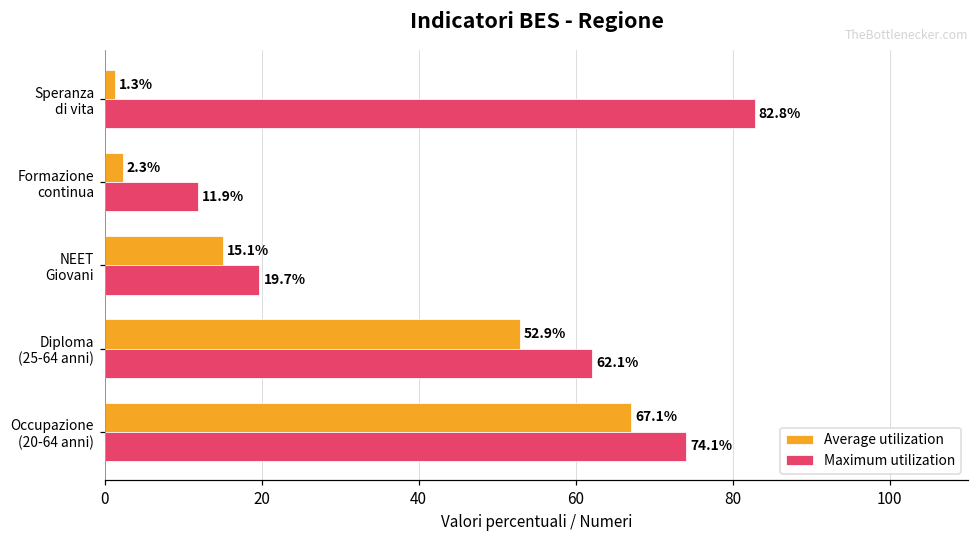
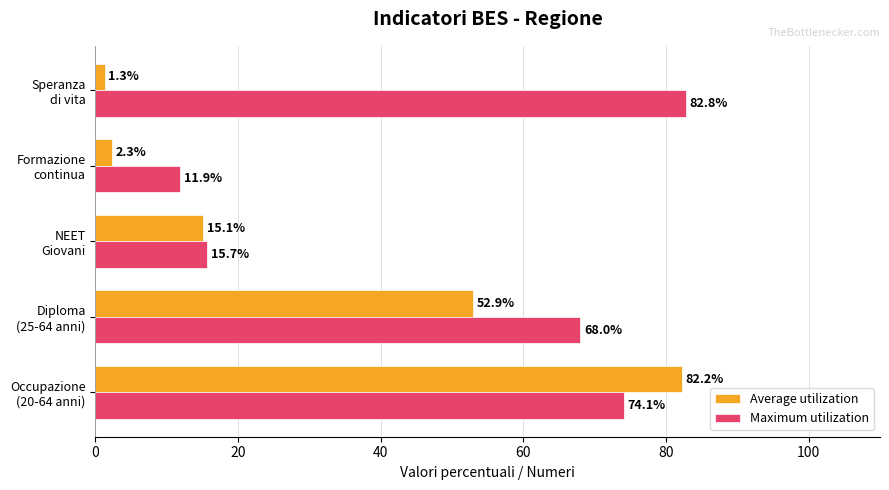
  {
    "Average utilization": {
      "Speranza di vita": "1.3%",
      "Formazione continua": "2.3%",
      "NEET Giovani": "15.1%",
      "Diploma (25-64 anni)": "52.9%",
-     "Occupazione (20-64 anni)": "67.1%"
+     "Occupazione (20-64 anni)": "82.2%"
    },
    "Maximum utilization": {
      "Speranza di vita": "82.8%",
      "Formazione continua": "11.9%",
-     "NEET Giovani": "19.7%",
-     "Diploma (25-64 anni)": "62.1%",
+     "NEET Giovani": "15.7%",
+     "Diploma (25-64 anni)": "68.0%",
      "Occupazione (20-64 anni)": "74.1%"
    }
  }
